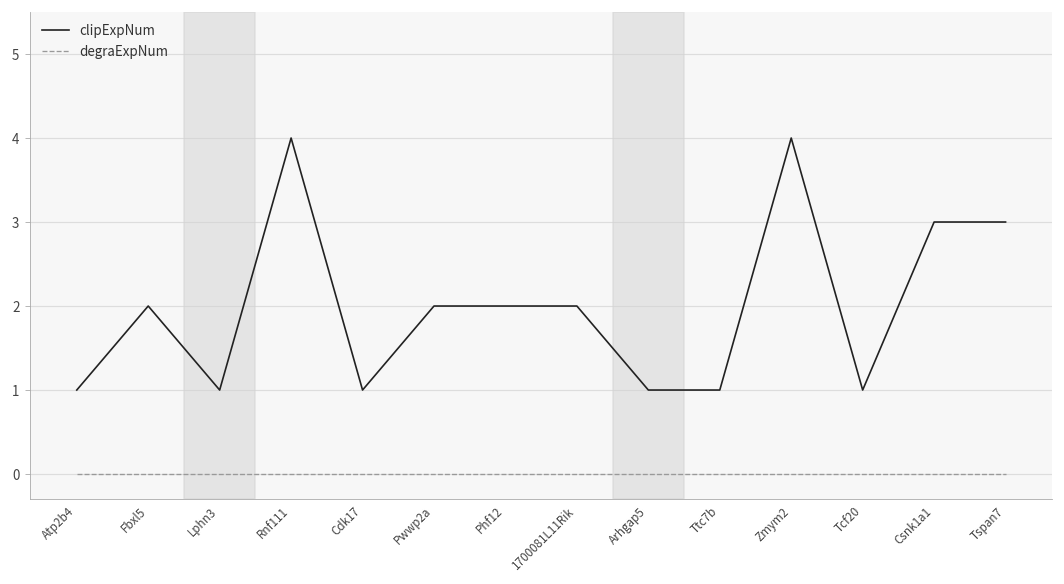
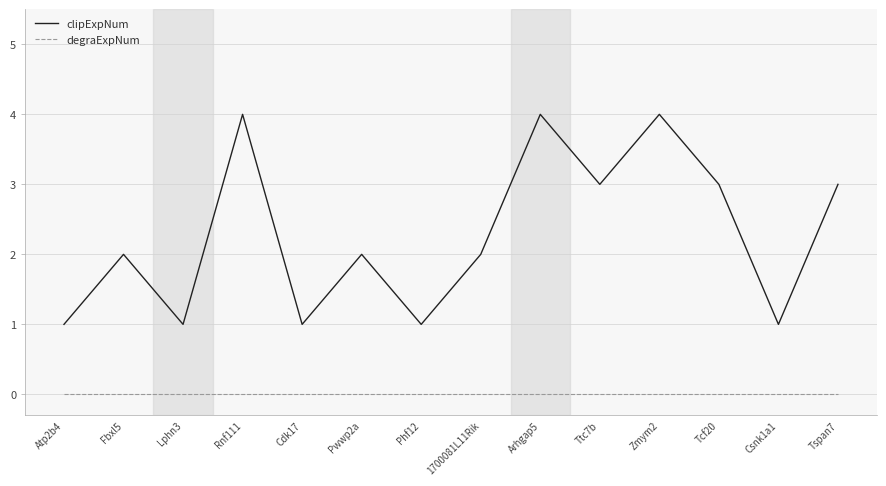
  {
    "clipExpNum": {
      "Atp2b4": 1,
      "Fbxl5": 2,
      "Lphn3": 1,
      "Rnf111": 4,
      "Cdk17": 1,
      "Pwwp2a": 2,
-     "Phf12": 2,
+     "Phf12": 1,
      "1700081L11Rik": 2,
-     "Arhgap5": 1,
-     "Ttc7b": 1,
+     "Arhgap5": 4,
+     "Ttc7b": 3,
      "Zmym2": 4,
-     "Tcf20": 1,
-     "Csnk1a1": 3,
+     "Tcf20": 3,
+     "Csnk1a1": 1,
      "Tspan7": 3
    },
    "degraExpNum": {
      "Atp2b4": 0,
      "Fbxl5": 0,
      "Lphn3": 0,
      "Rnf111": 0,
      "Cdk17": 0,
      "Pwwp2a": 0,
      "Phf12": 0,
      "1700081L11Rik": 0,
      "Arhgap5": 0,
      "Ttc7b": 0,
      "Zmym2": 0,
      "Tcf20": 0,
      "Csnk1a1": 0,
      "Tspan7": 0
    }
  }
